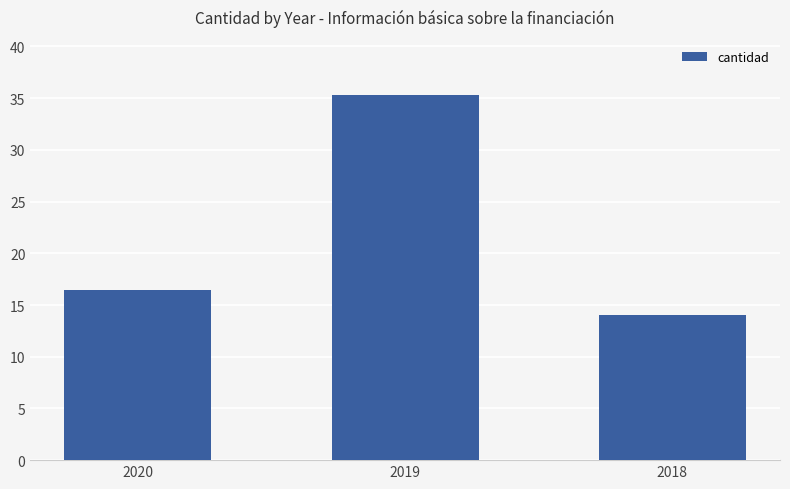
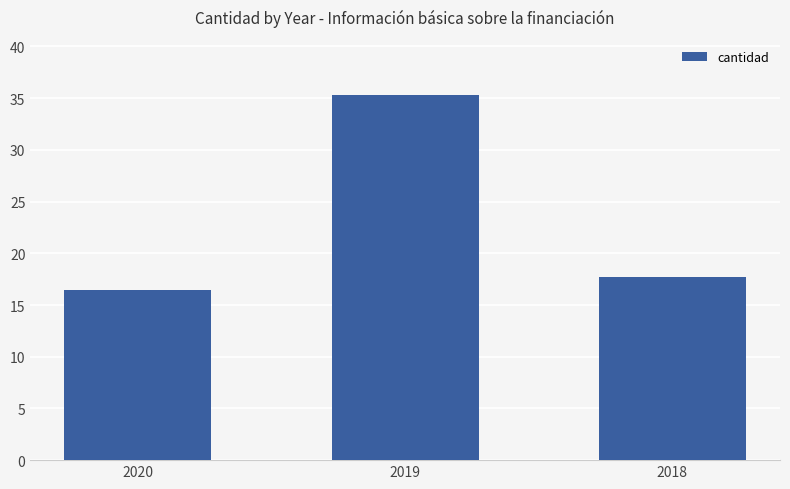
  {
    "2020": 16.4,
    "2019": 35.3,
-   "2018": 14.1
+   "2018": 17.8
  }
